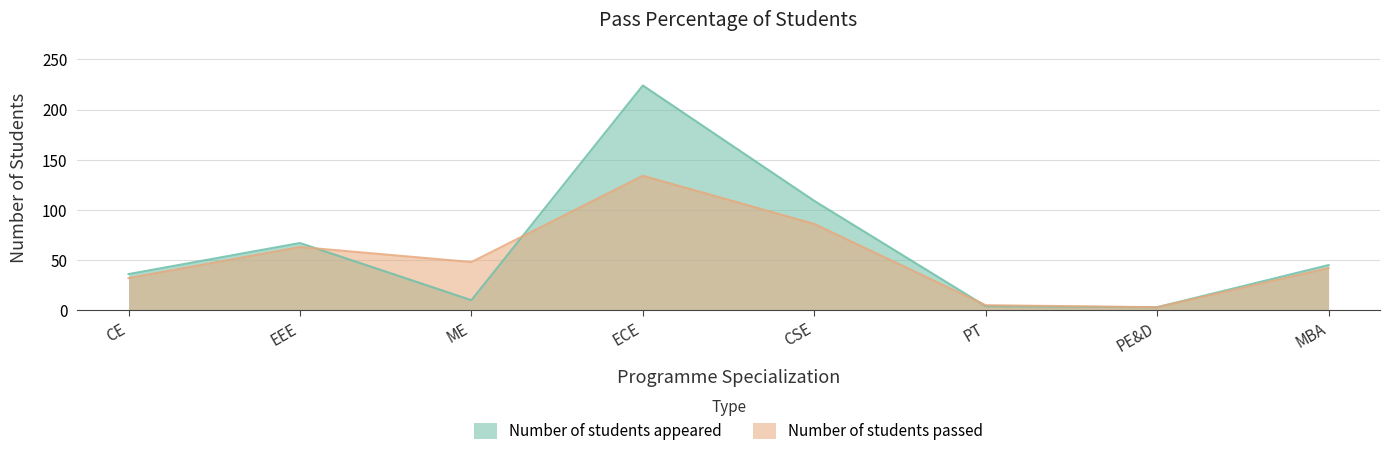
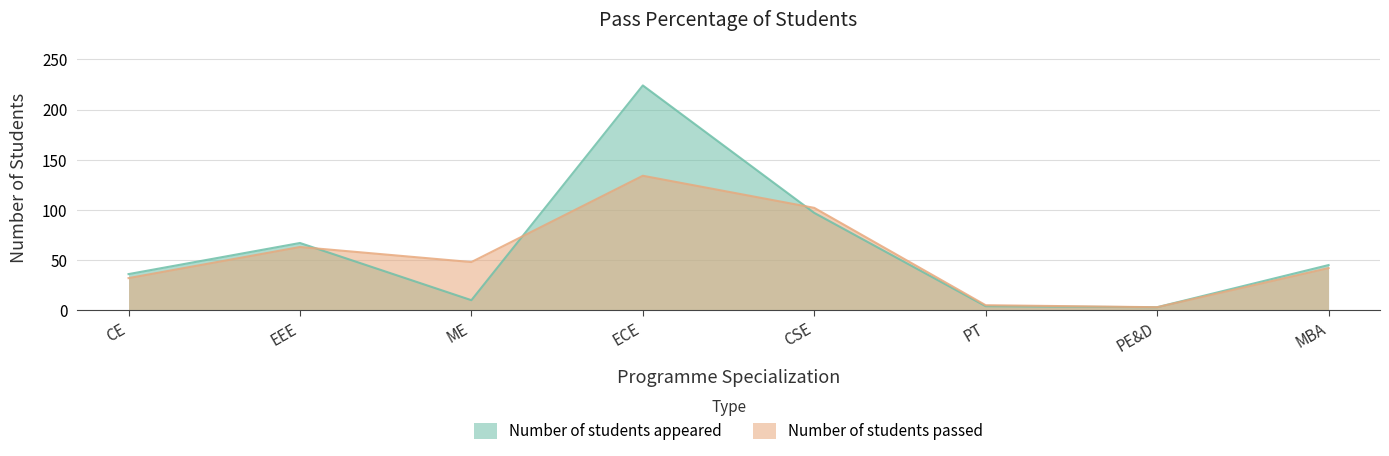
  {
    "Number of students appeared": {
      "CE": 36,
      "EEE": 67,
      "ME": 10,
      "ECE": 224,
-     "CSE": 109,
+     "CSE": 97,
      "MBA": 45
    },
    "Number of students passed": {
      "CE": 32,
      "EEE": 63,
      "ME": 48,
      "ECE": 134,
-     "CSE": 86,
+     "CSE": 102,
      "MBA": 42
    }
  }
